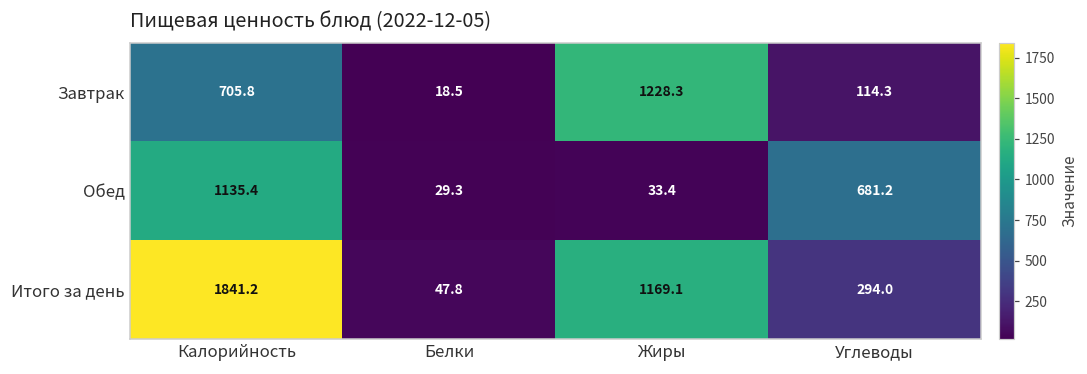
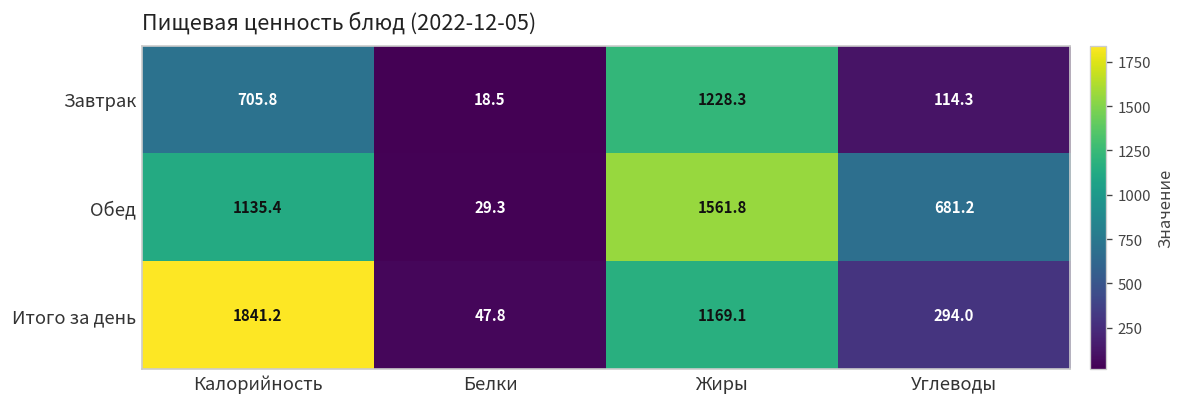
  {
    "Завтрак": {
      "Калорийность": 705.8,
      "Белки": 18.5,
      "Жиры": 1228.3,
      "Углеводы": 114.3
    },
    "Обед": {
      "Калорийность": 1135.4,
      "Белки": 29.3,
-     "Жиры": 33.4,
+     "Жиры": 1561.8,
      "Углеводы": 681.2
    },
    "Итого за день": {
      "Калорийность": 1841.2,
      "Белки": 47.8,
      "Жиры": 1169.1,
      "Углеводы": 294.0
    }
  }
